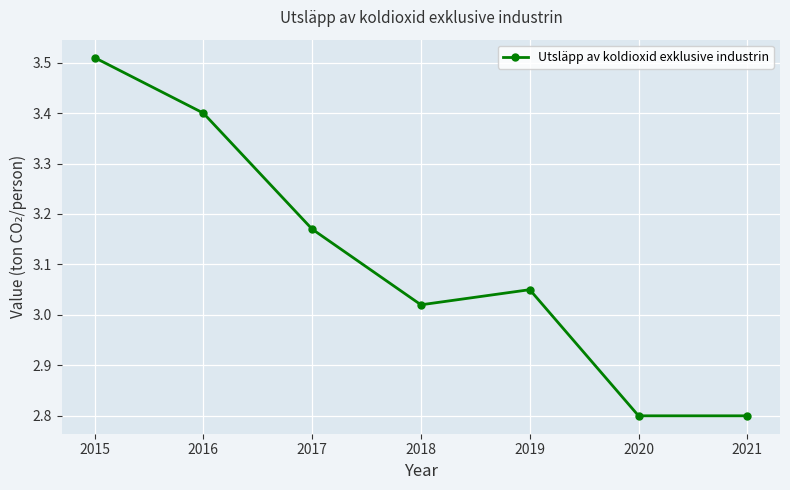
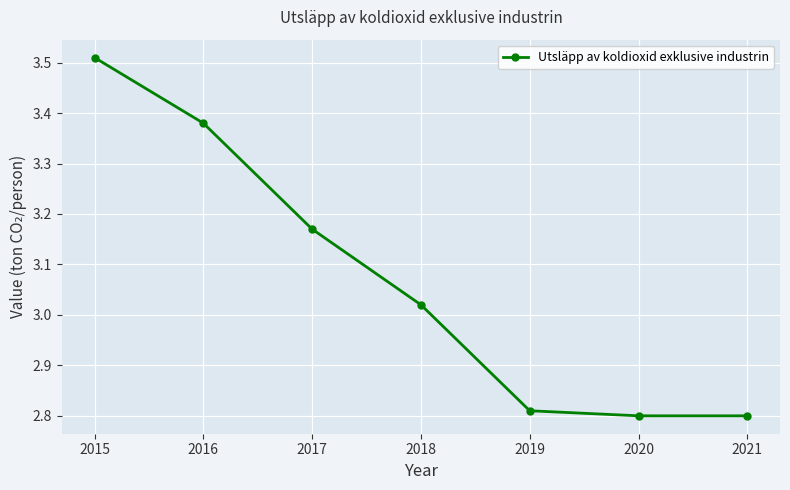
  {
    "2015": 3.51,
-   "2016": 3.40,
+   "2016": 3.38,
    "2017": 3.17,
    "2018": 3.02,
-   "2019": 3.05,
+   "2019": 2.81,
    "2020": 2.80,
    "2021": 2.80
  }
